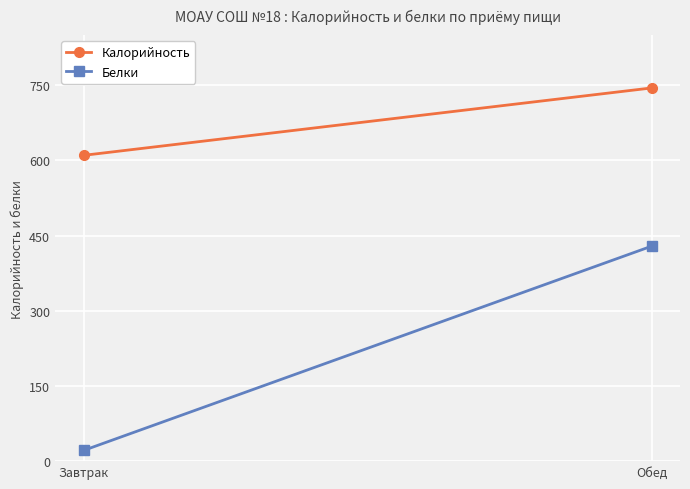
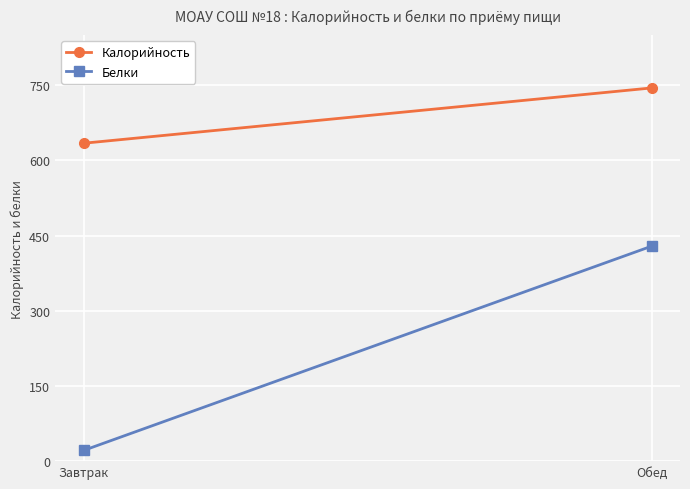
  {
    "Калорийность": {
-     "Завтрак": 610,
+     "Завтрак": 630,
      "Обед": 740
    },
    "Белки": {
      "Завтрак": 20,
      "Обед": 430
    }
  }
